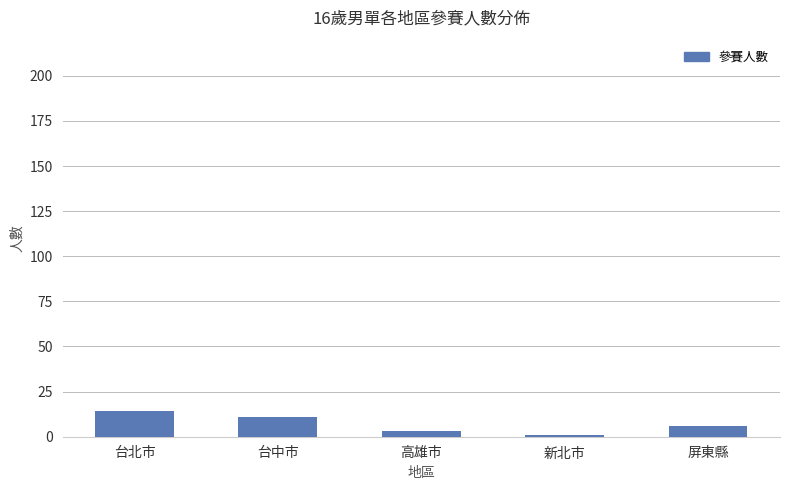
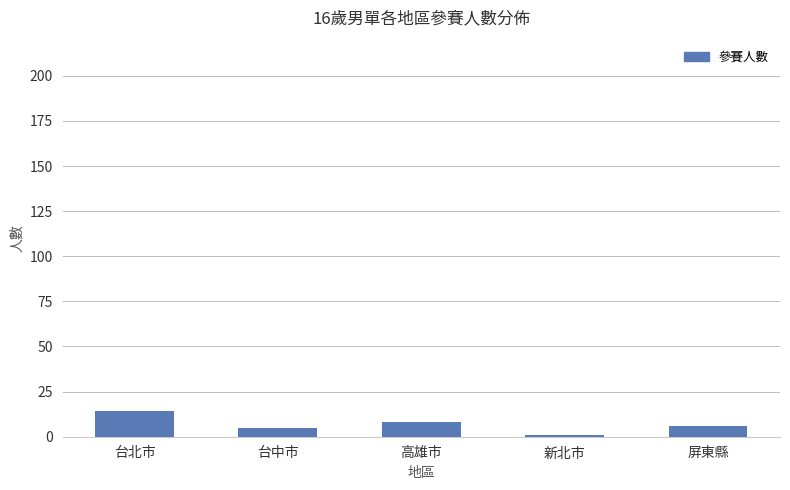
  {
    "台北市": 14,
-   "台中市": 11,
-   "高雄市": 3,
+   "台中市": 5,
+   "高雄市": 8,
    "屏東縣": 6
  }
